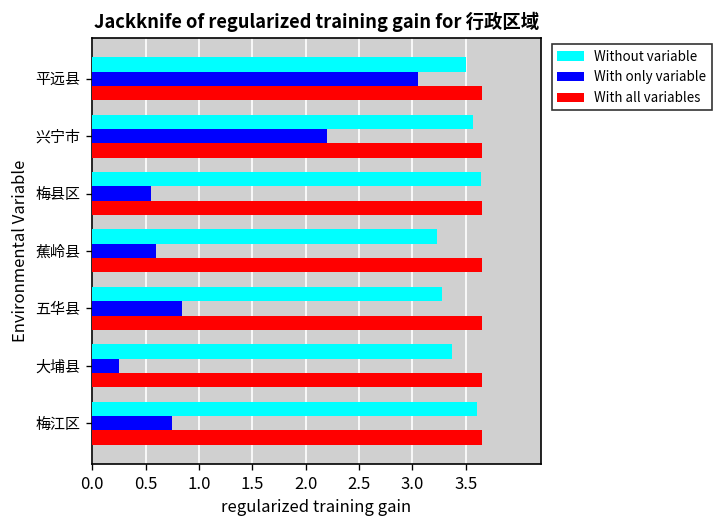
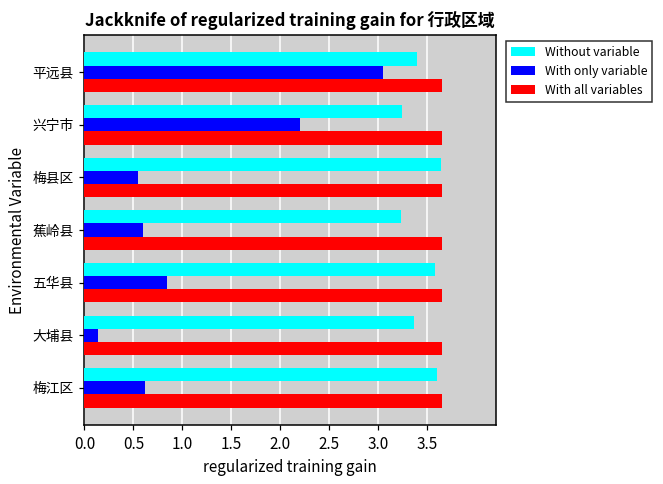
  {
    "Without variable": {
-     "平远县": 3.5,
-     "兴宁市": 3.6,
+     "平远县": 3.4,
+     "兴宁市": 3.2,
      "梅县区": 3.6,
      "蕉岭县": 3.2,
-     "五华县": 3.3,
+     "五华县": 3.6,
      "大埔县": 3.4,
      "梅江区": 3.6
    },
    "With only variable": {
      "平远县": 3.1,
      "兴宁市": 2.2,
      "梅县区": 0.6,
      "蕉岭县": 0.6,
      "五华县": 0.8,
-     "大埔县": 0.3,
-     "梅江区": 0.8
+     "大埔县": 0.1,
+     "梅江区": 0.6
    },
    "With all variables": {
      "平远县": 3.7,
      "兴宁市": 3.7,
      "梅县区": 3.7,
      "蕉岭县": 3.7,
      "五华县": 3.7,
      "大埔县": 3.7,
      "梅江区": 3.7
    }
  }
